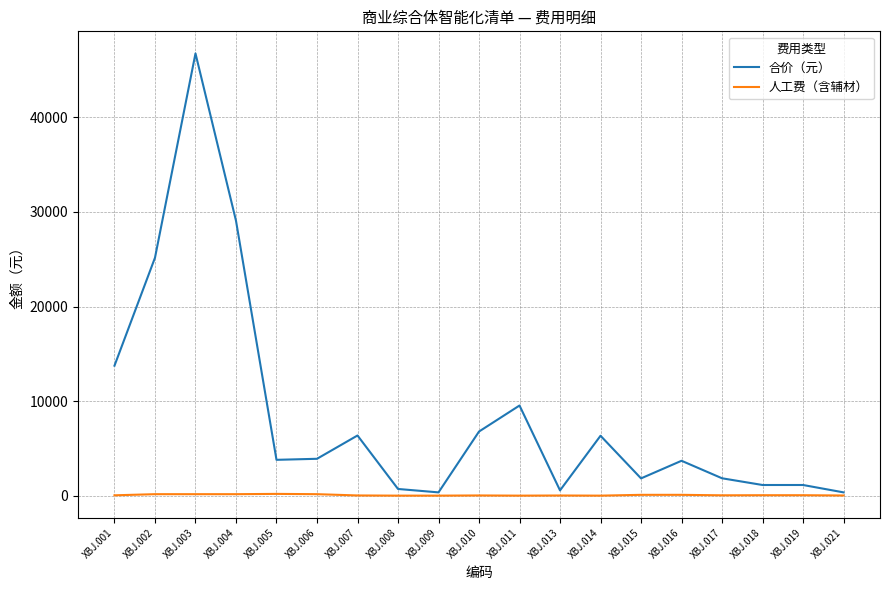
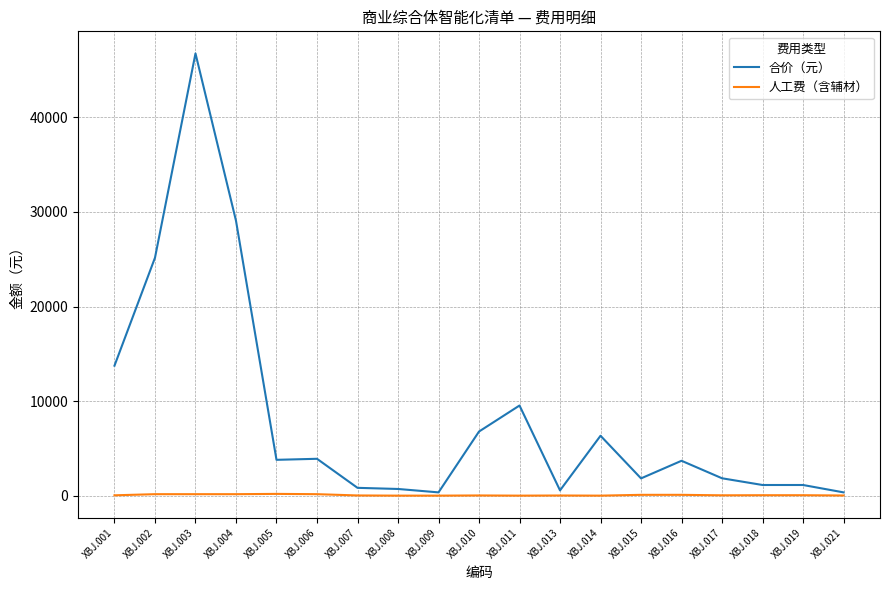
  {
    "合价（元）": {
      "XBJ.001": 14000,
      "XBJ.002": 25000,
      "XBJ.003": 47000,
      "XBJ.004": 29000,
      "XBJ.005": 4000,
      "XBJ.006": 4000,
-     "XBJ.007": 6000,
+     "XBJ.007": 1000,
      "XBJ.008": 1000,
      "XBJ.009": 0,
      "XBJ.010": 7000,
      "XBJ.011": 10000,
      "XBJ.013": 1000,
      "XBJ.014": 6000,
      "XBJ.015": 2000,
      "XBJ.016": 4000,
      "XBJ.017": 2000,
      "XBJ.018": 1000,
      "XBJ.019": 1000,
      "XBJ.021": 0
    },
    "人工费（含辅材）": {
      "XBJ.001": 0,
      "XBJ.002": 0,
      "XBJ.003": 0,
      "XBJ.004": 0,
      "XBJ.005": 0,
      "XBJ.006": 0,
      "XBJ.007": 0,
      "XBJ.008": 0,
      "XBJ.009": 0,
      "XBJ.010": 0,
      "XBJ.011": 0,
      "XBJ.013": 0,
      "XBJ.014": 0,
      "XBJ.015": 0,
      "XBJ.016": 0,
      "XBJ.017": 0,
      "XBJ.018": 0,
      "XBJ.019": 0,
      "XBJ.021": 0
    }
  }
